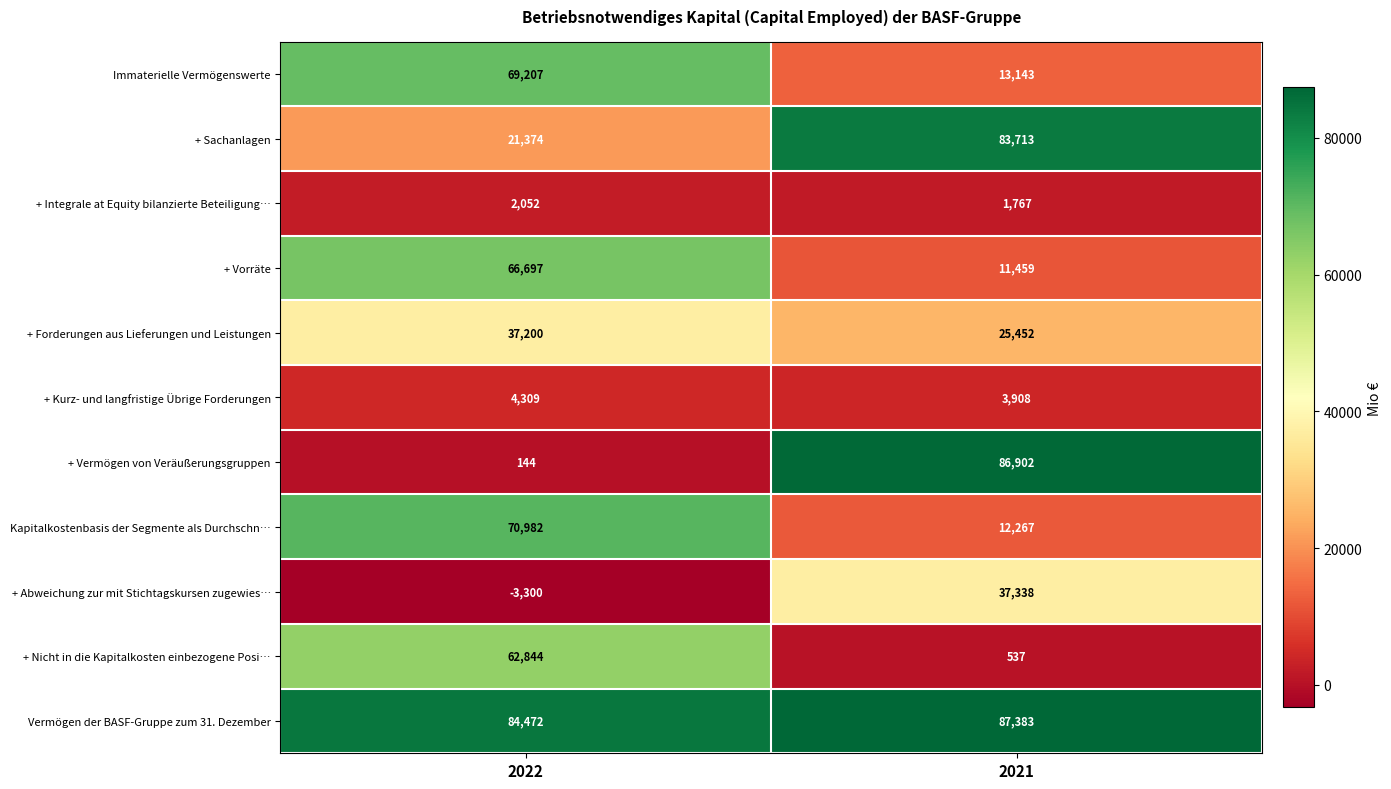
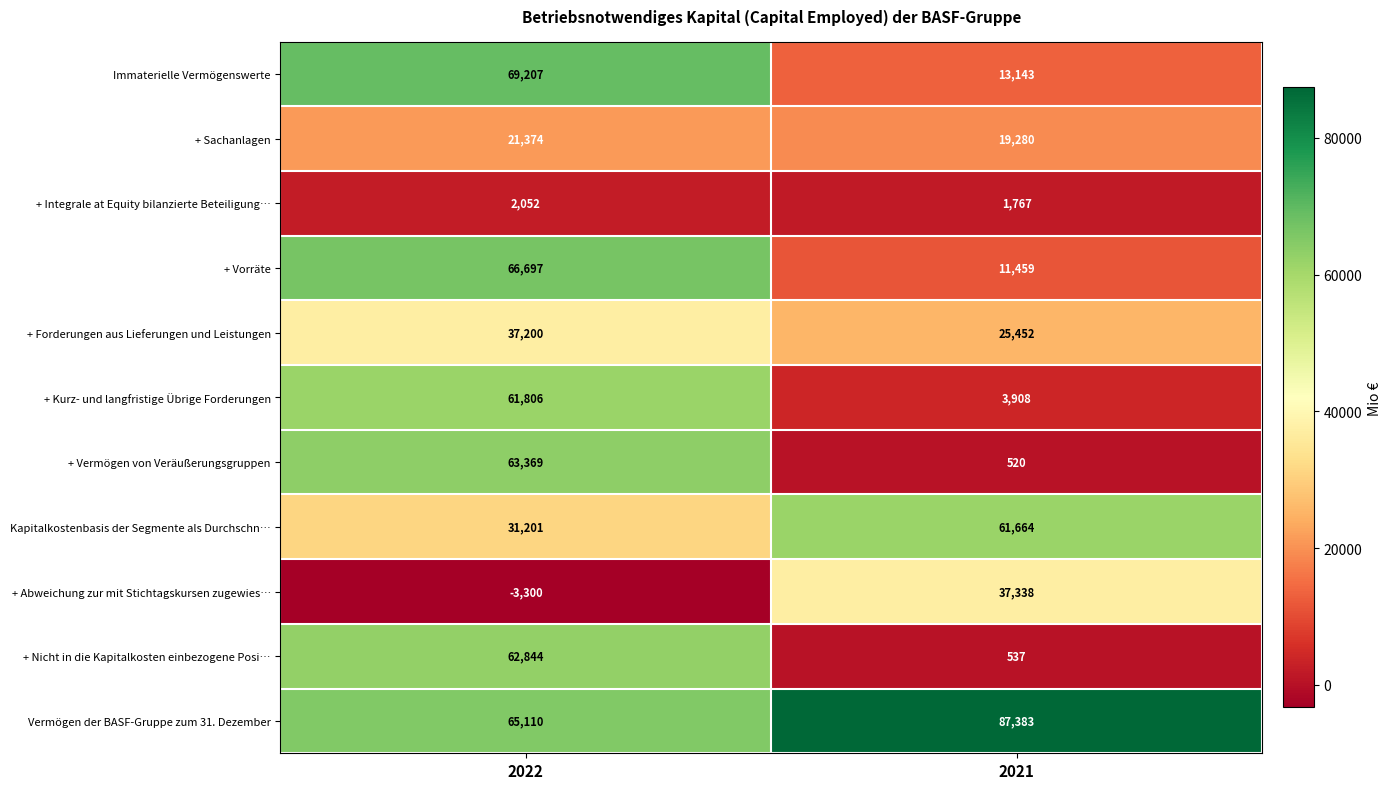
  {
    "Immaterielle Vermögenswerte": {
      "2022": "69,207",
      "2021": "13,143"
    },
    "+ Sachanlagen": {
      "2022": "21,374",
-     "2021": "83,713"
+     "2021": "19,280"
    },
    "+ Integrale at Equity bilanzierte Beteiligung…": {
      "2022": "2,052",
      "2021": "1,767"
    },
    "+ Vorräte": {
      "2022": "66,697",
      "2021": "11,459"
    },
    "+ Forderungen aus Lieferungen und Leistungen": {
      "2022": "37,200",
      "2021": "25,452"
    },
    "+ Kurz- und langfristige Übrige Forderungen": {
-     "2022": "4,309",
+     "2022": "61,806",
      "2021": "3,908"
    },
    "+ Vermögen von Veräußerungsgruppen": {
-     "2022": "144",
-     "2021": "86,902"
+     "2022": "63,369",
+     "2021": "520"
    },
    "Kapitalkostenbasis der Segmente als Durchschn…": {
-     "2022": "70,982",
-     "2021": "12,267"
+     "2022": "31,201",
+     "2021": "61,664"
    },
    "+ Abweichung zur mit Stichtagskursen zugewies…": {
      "2022": "-3,300",
      "2021": "37,338"
    },
    "+ Nicht in die Kapitalkosten einbezogene Posi…": {
      "2022": "62,844",
      "2021": "537"
    },
    "Vermögen der BASF-Gruppe zum 31. Dezember": {
-     "2022": "84,472",
+     "2022": "65,110",
      "2021": "87,383"
    }
  }
